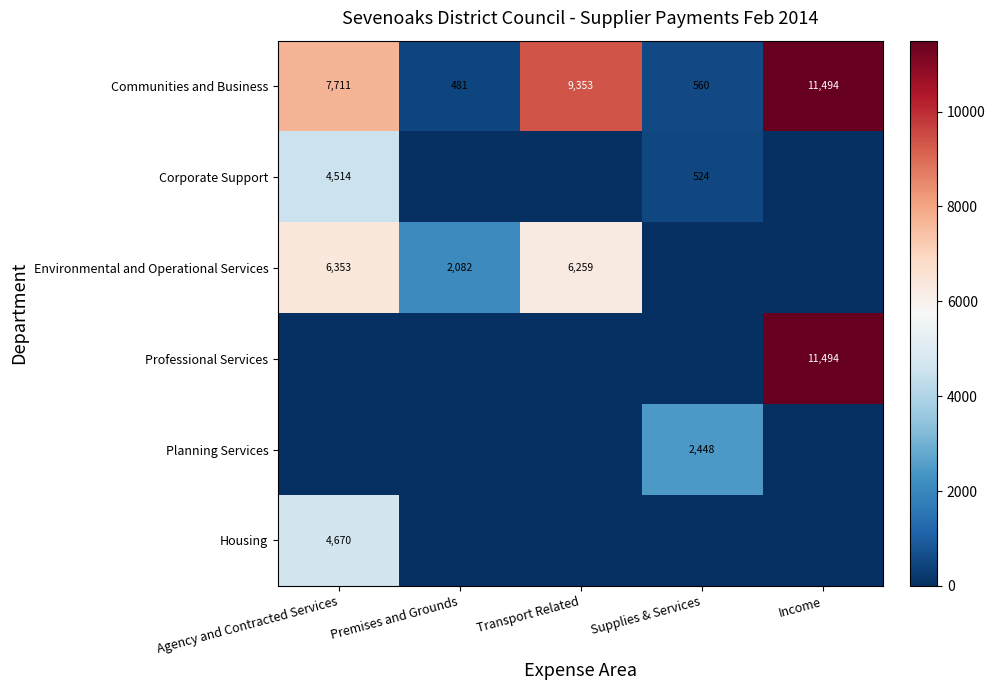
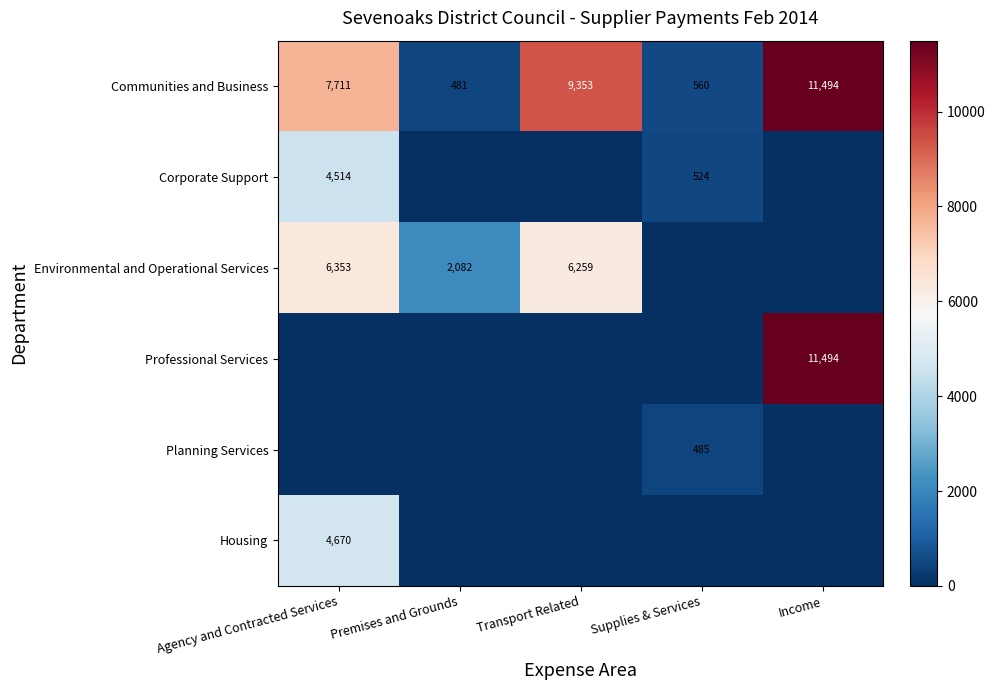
  {
    "Communities and Business": {
      "Agency and Contracted Services": "7,711",
      "Premises and Grounds": "481",
      "Transport Related": "9,353",
      "Supplies & Services": "560",
      "Income": "11,494"
    },
    "Corporate Support": {
      "Agency and Contracted Services": "4,514",
      "Supplies & Services": "524"
    },
    "Environmental and Operational Services": {
      "Agency and Contracted Services": "6,353",
      "Premises and Grounds": "2,082",
      "Transport Related": "6,259"
    },
    "Professional Services": {
      "Income": "11,494"
    },
    "Planning Services": {
-     "Supplies & Services": "2,448"
+     "Supplies & Services": "485"
    },
    "Housing": {
      "Agency and Contracted Services": "4,670"
    }
  }
